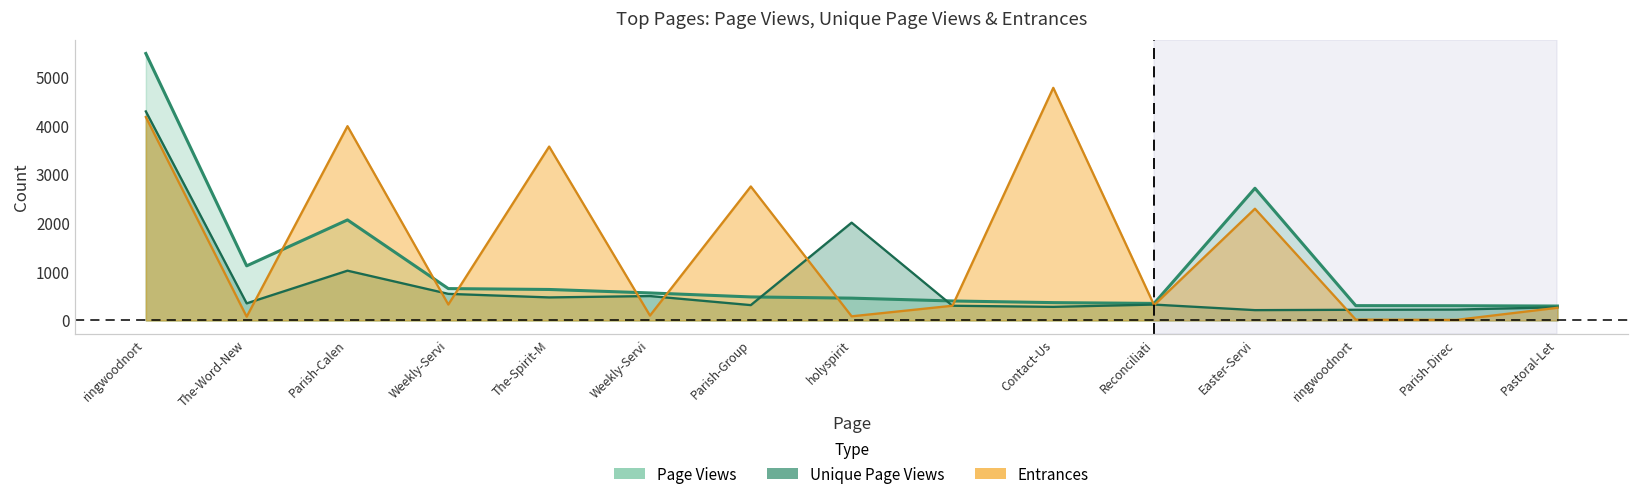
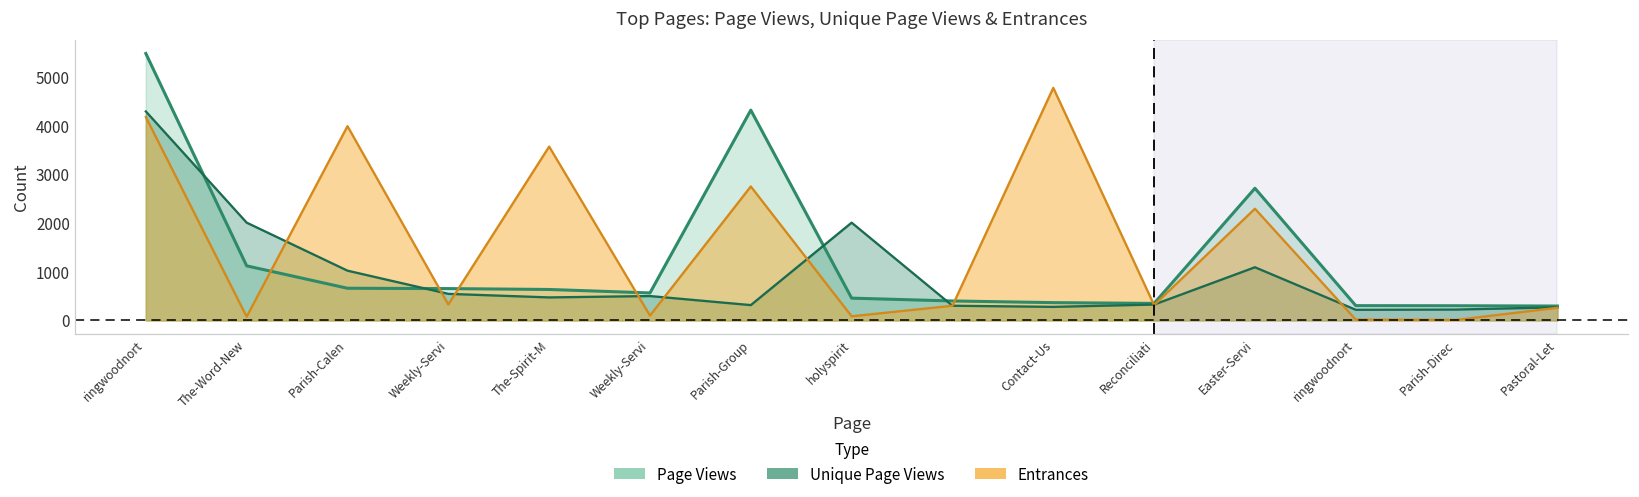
  {
    "Page Views": {
      "The-Word-New": 1100,
-     "Parish-Calen": 2100,
+     "Parish-Calen": 700,
      "The-Spirit-M": 600,
-     "Parish-Group": 500,
+     "Parish-Group": 4300,
      "holyspirit": 500,
      "Contact-Us": 400,
      "Easter-Servi": 2700,
      "Parish-Direc": 300
    },
    "Unique Page Views": {
-     "The-Word-New": 400,
+     "The-Word-New": 2000,
      "Parish-Calen": 1000,
      "The-Spirit-M": 500,
      "Parish-Group": 300,
      "holyspirit": 2000,
      "Contact-Us": 300,
-     "Easter-Servi": 200,
+     "Easter-Servi": 1100,
      "Parish-Direc": 200
    },
    "Entrances": {
      "The-Word-New": 100,
      "Parish-Calen": 4000,
      "The-Spirit-M": 3600,
      "Parish-Group": 2800,
      "holyspirit": 100,
      "Contact-Us": 4800,
      "Easter-Servi": 2300,
      "Parish-Direc": 0
    }
  }
